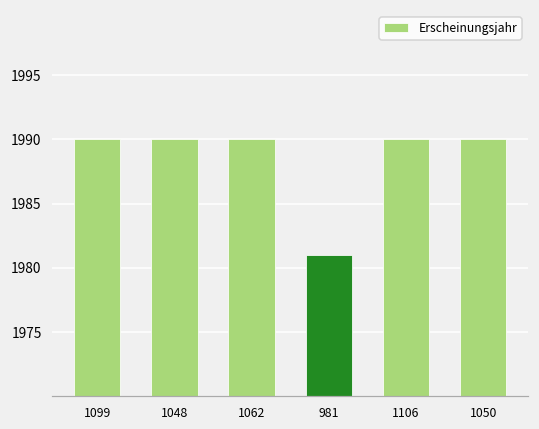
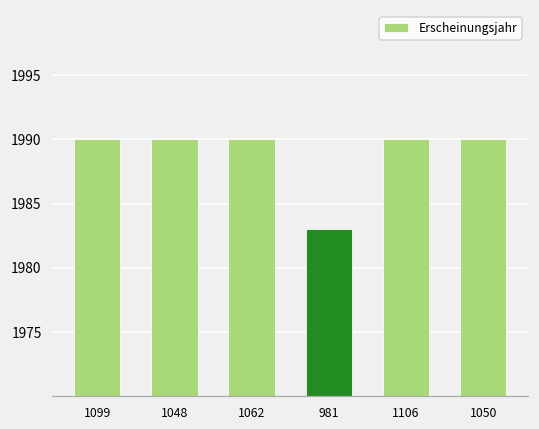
  {
    "1099": 1990,
    "1048": 1990,
    "1062": 1990,
-   "981": 1981,
+   "981": 1983,
    "1106": 1990,
    "1050": 1990
  }
